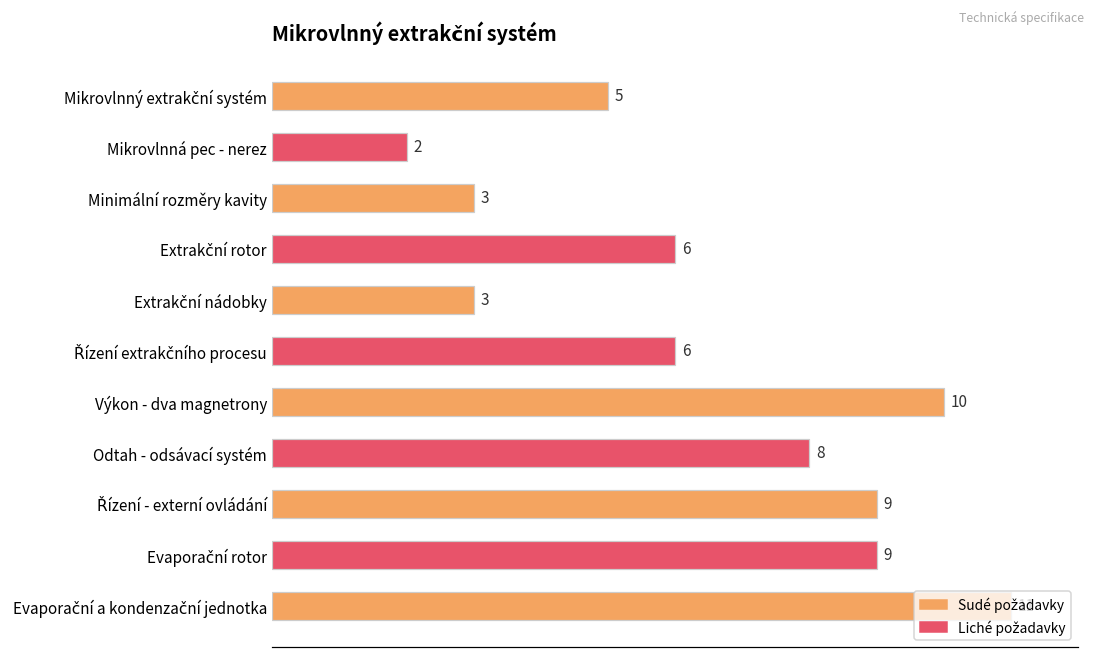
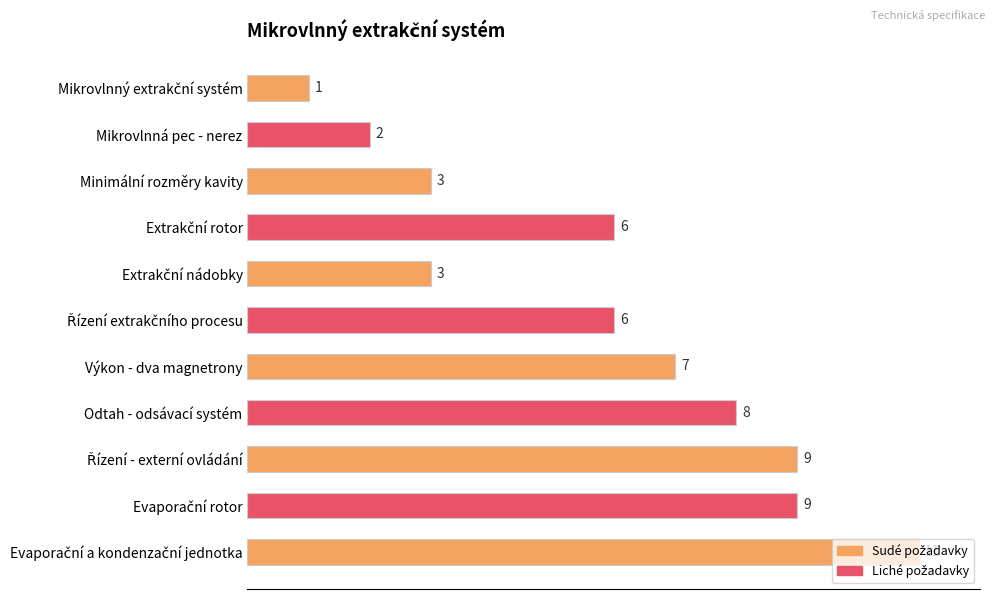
  {
-   "Mikrovlnný extrakční systém": 5,
+   "Mikrovlnný extrakční systém": 1,
    "Mikrovlnná pec - nerez": 2,
    "Minimální rozměry kavity": 3,
    "Extrakční rotor": 6,
    "Extrakční nádobky": 3,
    "Řízení extrakčního procesu": 6,
-   "Výkon - dva magnetrony": 10,
+   "Výkon - dva magnetrony": 7,
    "Odtah - odsávací systém": 8,
    "Řízení - externí ovládání": 9,
    "Evaporační rotor": 9
  }
